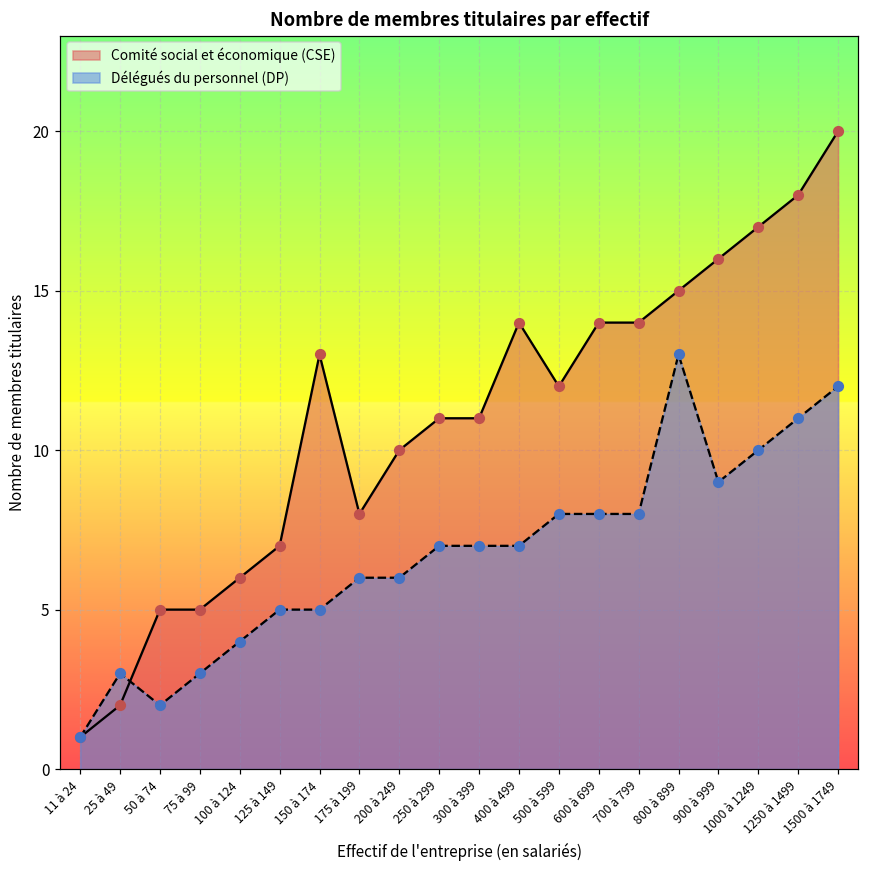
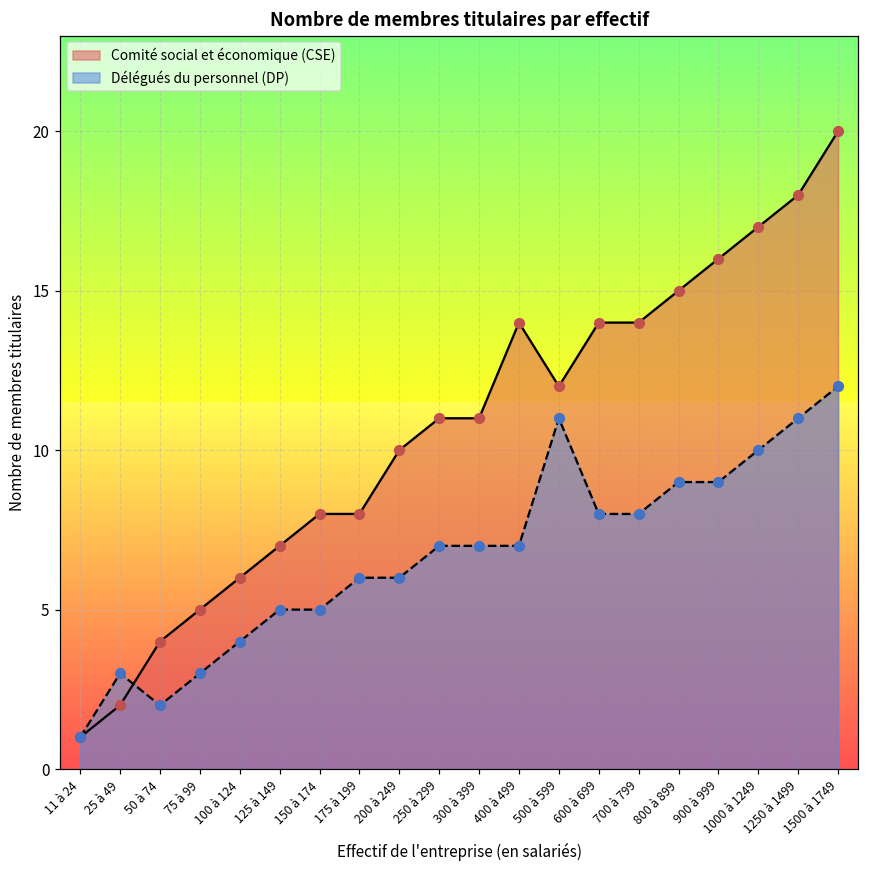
  {
    "Comité social et économique (CSE)": {
      "25 à 49": 2,
-     "50 à 74": 5,
+     "50 à 74": 4,
      "75 à 99": 5,
      "100 à 124": 6,
      "125 à 149": 7,
-     "150 à 174": 13,
+     "150 à 174": 8,
      "175 à 199": 8,
      "200 à 249": 10,
      "250 à 299": 11,
      "300 à 399": 11,
      "400 à 499": 14,
      "500 à 599": 12,
      "600 à 699": 14,
      "700 à 799": 14,
      "800 à 899": 15,
      "900 à 999": 16,
      "1000 à 1249": 17,
      "1250 à 1499": 18,
      "1500 à 1749": 20
    },
    "Délégués du personnel (DP)": {
      "25 à 49": 3,
      "50 à 74": 2,
      "75 à 99": 3,
      "100 à 124": 4,
      "125 à 149": 5,
      "150 à 174": 5,
      "175 à 199": 6,
      "200 à 249": 6,
      "250 à 299": 7,
      "300 à 399": 7,
      "400 à 499": 7,
-     "500 à 599": 8,
+     "500 à 599": 11,
      "600 à 699": 8,
      "700 à 799": 8,
-     "800 à 899": 13,
+     "800 à 899": 9,
      "900 à 999": 9,
      "1000 à 1249": 10,
      "1250 à 1499": 11,
      "1500 à 1749": 12
    }
  }
